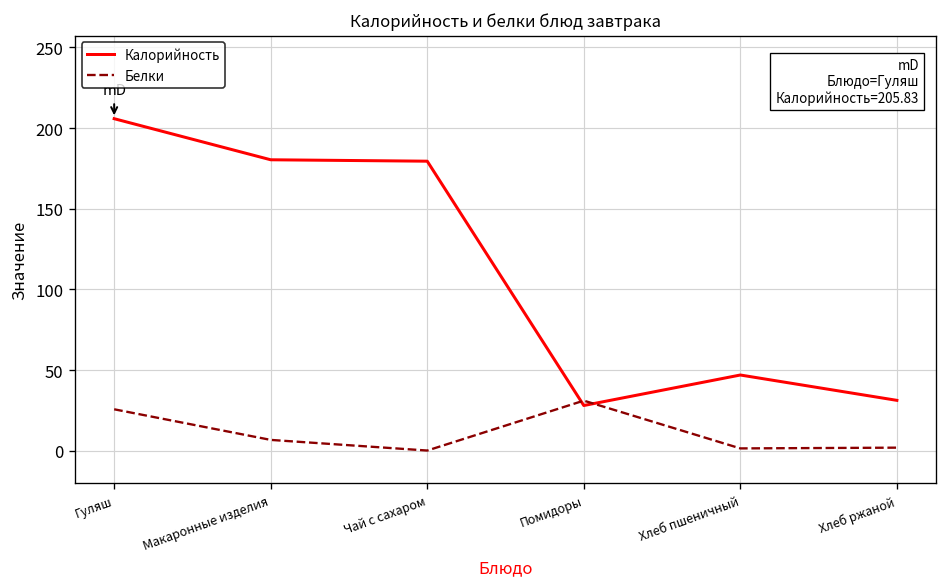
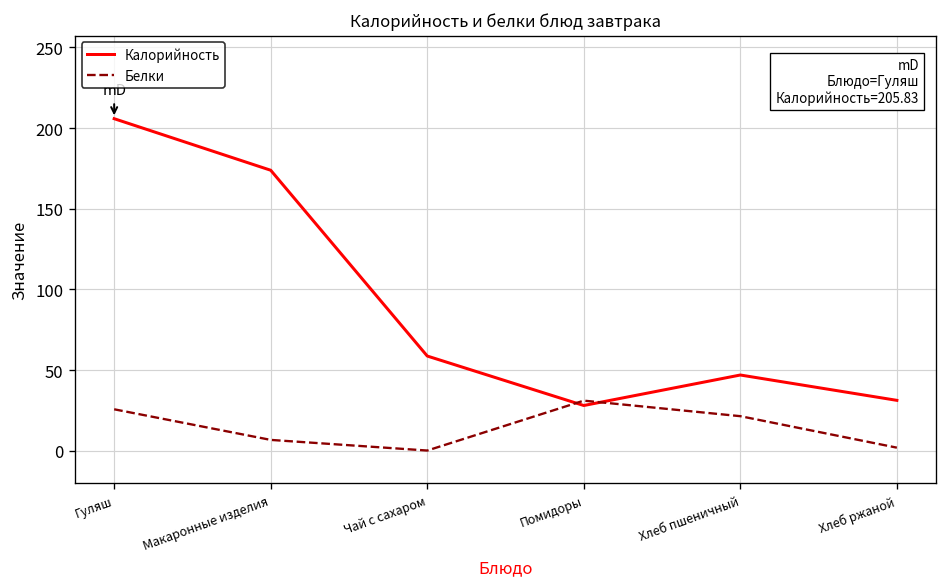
  {
    "Калорийность": {
      "Гуляш": 206,
-     "Макаронные изделия": 180,
-     "Чай с сахаром": 179,
+     "Макаронные изделия": 174,
+     "Чай с сахаром": 59,
      "Помидоры": 28,
      "Хлеб пшеничный": 47,
      "Хлеб ржаной": 31
    },
    "Белки": {
      "Гуляш": 26,
      "Макаронные изделия": 7,
      "Чай с сахаром": 0,
      "Помидоры": 31,
-     "Хлеб пшеничный": 2,
+     "Хлеб пшеничный": 21,
      "Хлеб ржаной": 2
    }
  }
